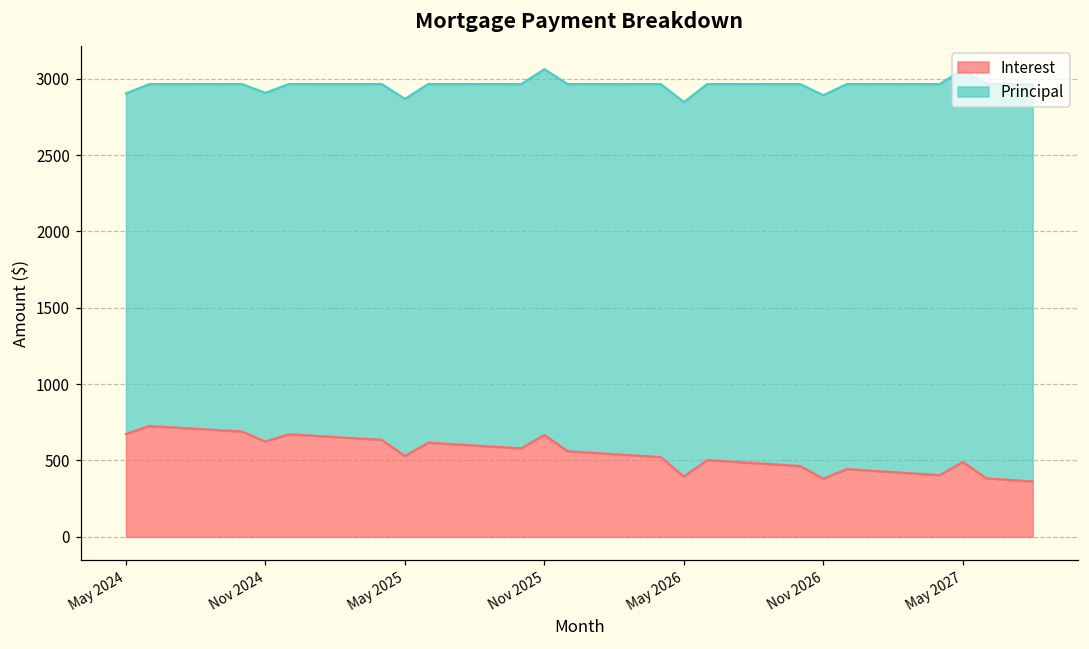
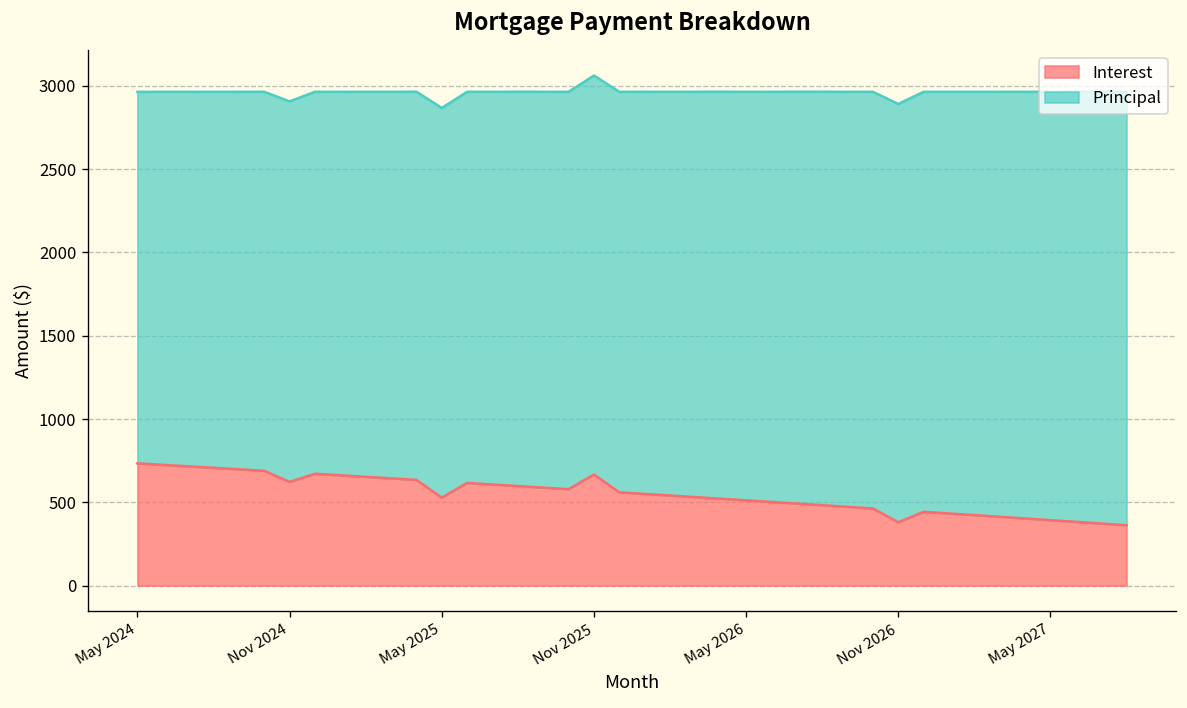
  {
    "Interest": {
-     "May 2024": 670,
+     "May 2024": 730,
      "Nov 2024": 620,
      "May 2025": 530,
      "Nov 2025": 670,
-     "May 2026": 390,
+     "May 2026": 510,
      "Nov 2026": 380,
-     "May 2027": 490
+     "May 2027": 390
    },
    "Principal": {
      "May 2024": 2230,
      "Nov 2024": 2280,
      "May 2025": 2340,
      "Nov 2025": 2400,
      "May 2026": 2450,
      "Nov 2026": 2510
    }
  }
